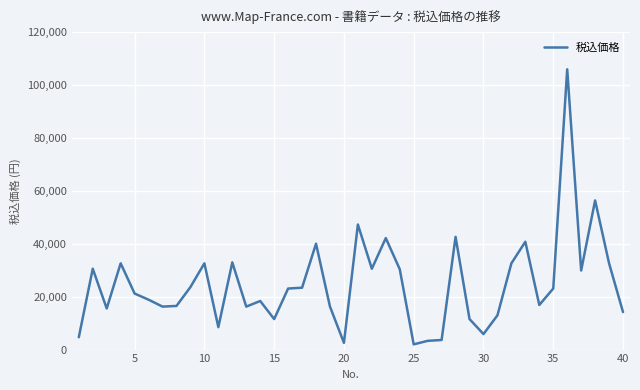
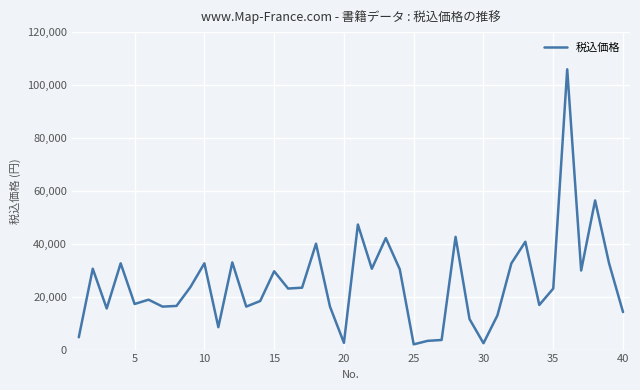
  {
-   "5": "21,000",
+   "5": "17,000",
    "10": "33,000",
-   "15": "12,000",
+   "15": "30,000",
    "20": "3,000",
    "25": "2,000",
-   "30": "6,000",
+   "30": "2,000",
    "35": "23,000",
    "40": "14,000"
  }
